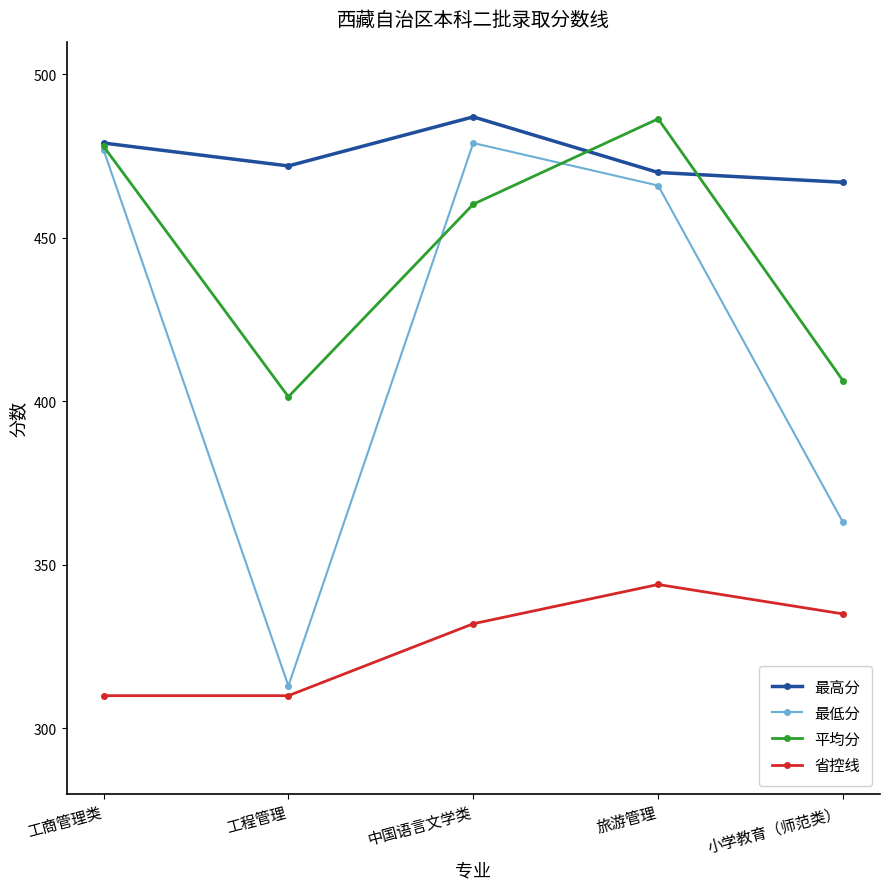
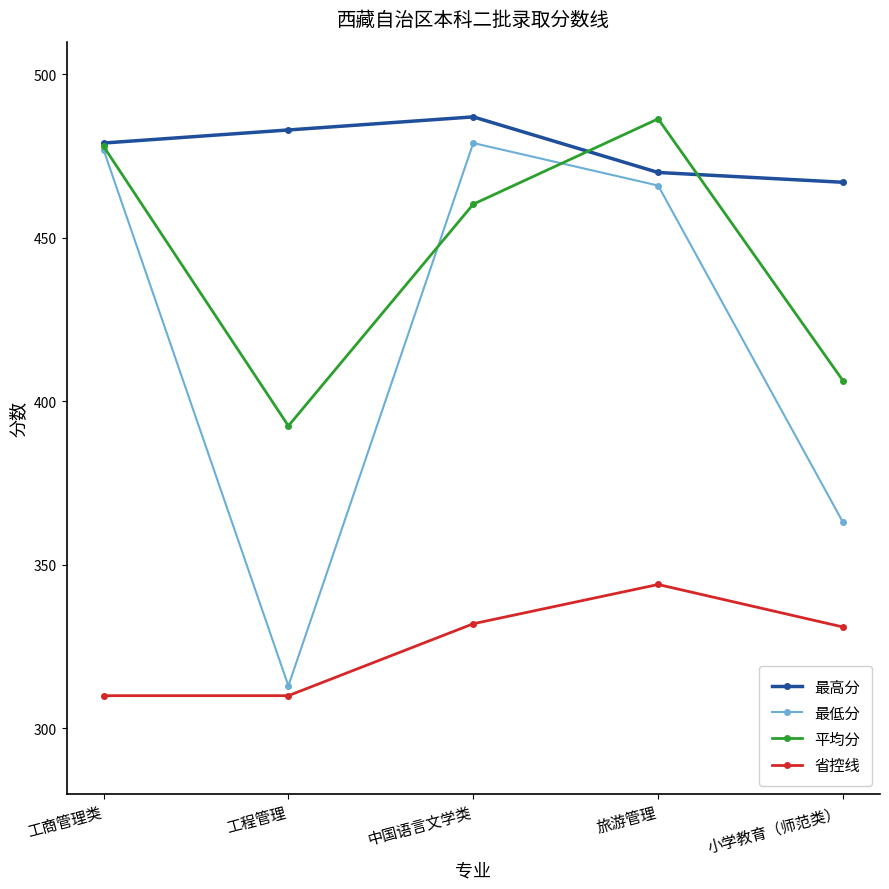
  {
    "最高分": {
      "工商管理类": 479,
-     "工程管理": 472,
+     "工程管理": 483,
      "中国语言文学类": 487,
      "旅游管理": 470,
      "小学教育（师范类）": 467
    },
    "最低分": {
      "工商管理类": 477,
      "工程管理": 313,
      "中国语言文学类": 479,
      "旅游管理": 466,
      "小学教育（师范类）": 363
    },
    "平均分": {
      "工商管理类": 478,
-     "工程管理": 401,
+     "工程管理": 393,
      "中国语言文学类": 460,
      "旅游管理": 486,
      "小学教育（师范类）": 406
    },
    "省控线": {
      "工商管理类": 310,
      "工程管理": 310,
      "中国语言文学类": 332,
      "旅游管理": 344,
-     "小学教育（师范类）": 335
+     "小学教育（师范类）": 331
    }
  }
